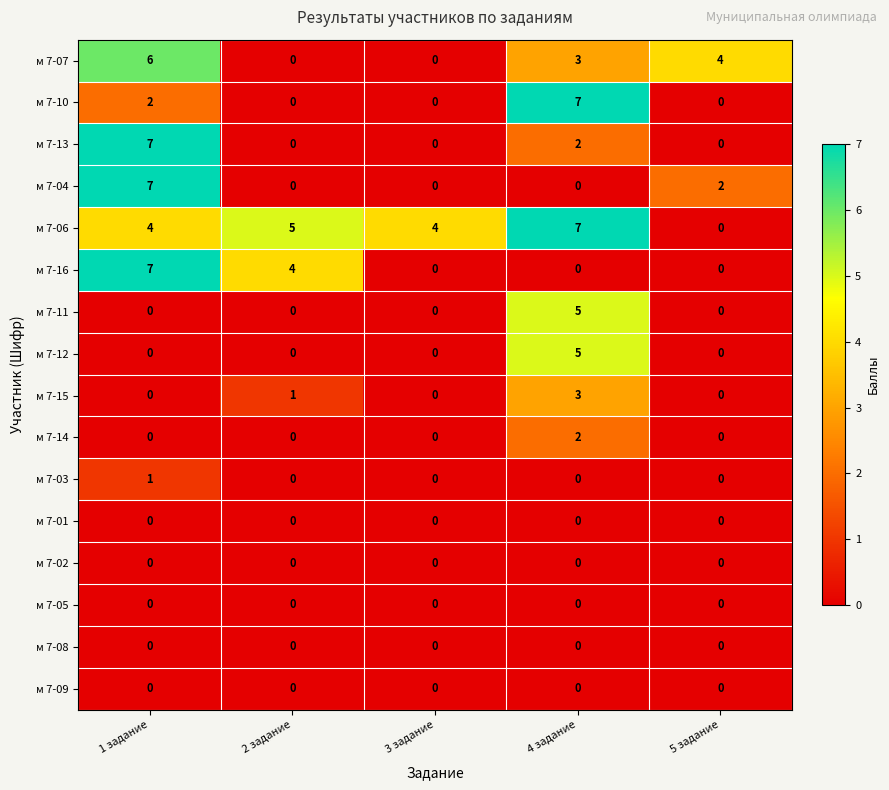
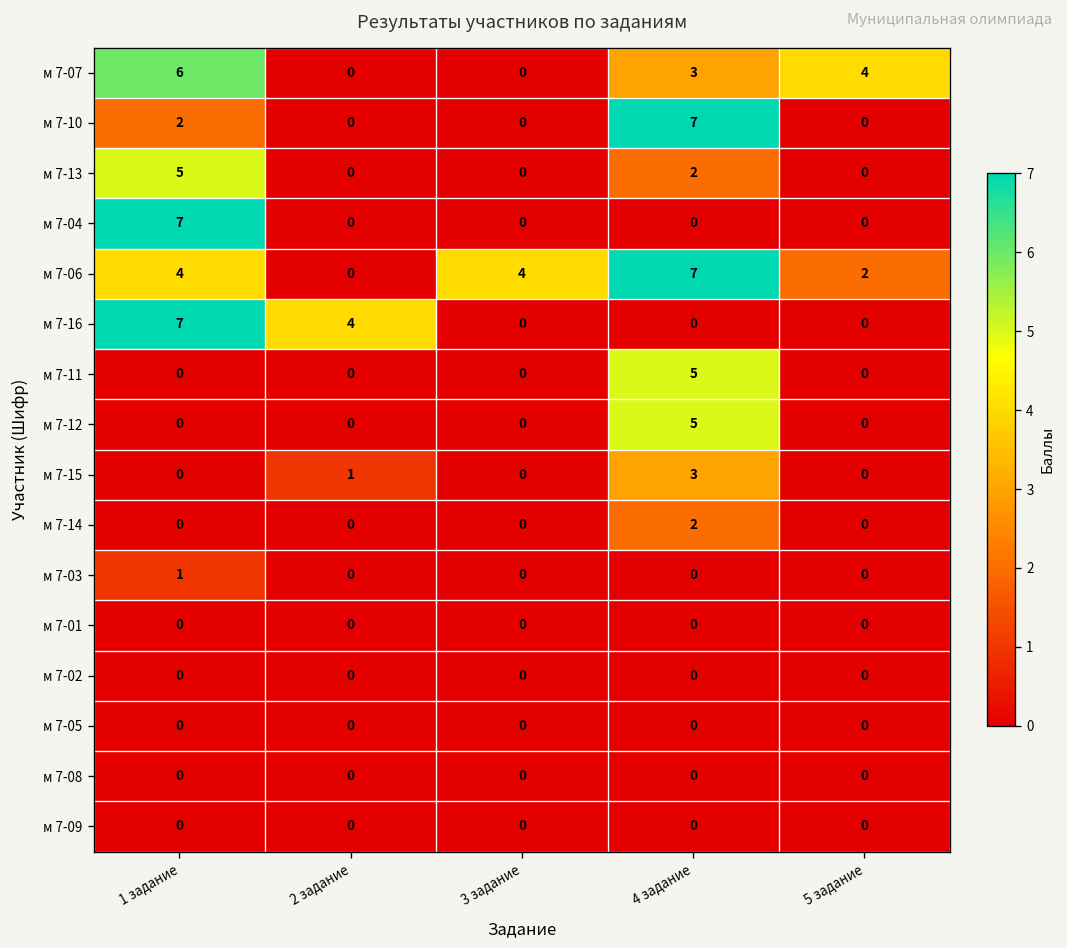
  {
    "м 7-07": {
      "1 задание": 6,
      "2 задание": 0,
      "3 задание": 0,
      "4 задание": 3,
      "5 задание": 4
    },
    "м 7-10": {
      "1 задание": 2,
      "2 задание": 0,
      "3 задание": 0,
      "4 задание": 7,
      "5 задание": 0
    },
    "м 7-13": {
-     "1 задание": 7,
+     "1 задание": 5,
      "2 задание": 0,
      "3 задание": 0,
      "4 задание": 2,
      "5 задание": 0
    },
    "м 7-04": {
      "1 задание": 7,
      "2 задание": 0,
      "3 задание": 0,
      "4 задание": 0,
-     "5 задание": 2
+     "5 задание": 0
    },
    "м 7-06": {
      "1 задание": 4,
-     "2 задание": 5,
+     "2 задание": 0,
      "3 задание": 4,
      "4 задание": 7,
-     "5 задание": 0
+     "5 задание": 2
    },
    "м 7-16": {
      "1 задание": 7,
      "2 задание": 4,
      "3 задание": 0,
      "4 задание": 0,
      "5 задание": 0
    },
    "м 7-11": {
      "1 задание": 0,
      "2 задание": 0,
      "3 задание": 0,
      "4 задание": 5,
      "5 задание": 0
    },
    "м 7-12": {
      "1 задание": 0,
      "2 задание": 0,
      "3 задание": 0,
      "4 задание": 5,
      "5 задание": 0
    },
    "м 7-15": {
      "1 задание": 0,
      "2 задание": 1,
      "3 задание": 0,
      "4 задание": 3,
      "5 задание": 0
    },
    "м 7-14": {
      "1 задание": 0,
      "2 задание": 0,
      "3 задание": 0,
      "4 задание": 2,
      "5 задание": 0
    },
    "м 7-03": {
      "1 задание": 1,
      "2 задание": 0,
      "3 задание": 0,
      "4 задание": 0,
      "5 задание": 0
    },
    "м 7-01": {
      "1 задание": 0,
      "2 задание": 0,
      "3 задание": 0,
      "4 задание": 0,
      "5 задание": 0
    },
    "м 7-02": {
      "1 задание": 0,
      "2 задание": 0,
      "3 задание": 0,
      "4 задание": 0,
      "5 задание": 0
    },
    "м 7-05": {
      "1 задание": 0,
      "2 задание": 0,
      "3 задание": 0,
      "4 задание": 0,
      "5 задание": 0
    },
    "м 7-08": {
      "1 задание": 0,
      "2 задание": 0,
      "3 задание": 0,
      "4 задание": 0,
      "5 задание": 0
    },
    "м 7-09": {
      "1 задание": 0,
      "2 задание": 0,
      "3 задание": 0,
      "4 задание": 0,
      "5 задание": 0
    }
  }
